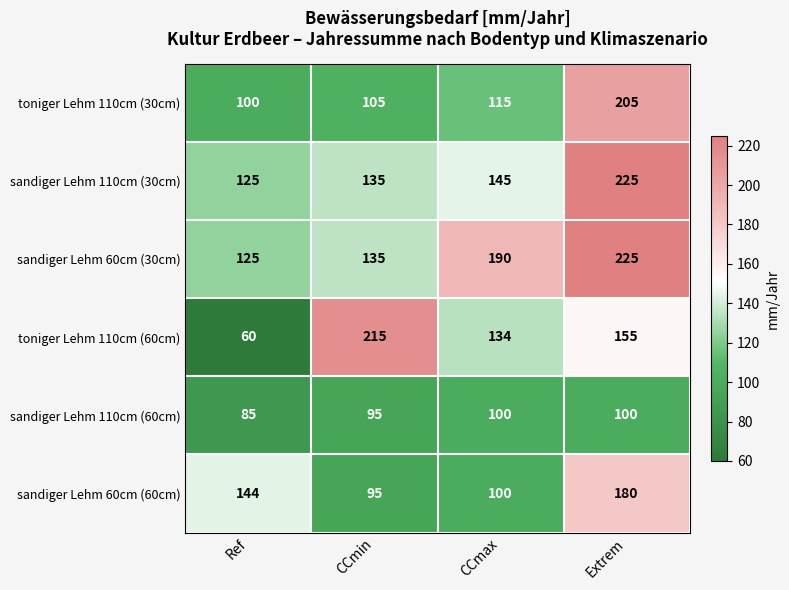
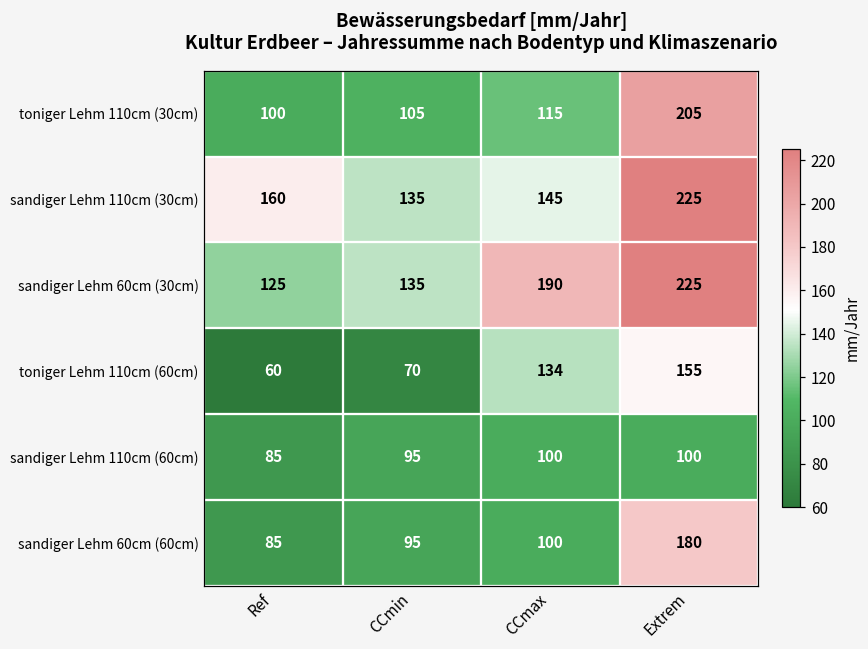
  {
    "toniger Lehm 110cm (30cm)": {
      "Ref": 100,
      "CCmin": 105,
      "CCmax": 115,
      "Extrem": 205
    },
    "sandiger Lehm 110cm (30cm)": {
-     "Ref": 125,
+     "Ref": 160,
      "CCmin": 135,
      "CCmax": 145,
      "Extrem": 225
    },
    "sandiger Lehm 60cm (30cm)": {
      "Ref": 125,
      "CCmin": 135,
      "CCmax": 190,
      "Extrem": 225
    },
    "toniger Lehm 110cm (60cm)": {
      "Ref": 60,
-     "CCmin": 215,
+     "CCmin": 70,
      "CCmax": 134,
      "Extrem": 155
    },
    "sandiger Lehm 110cm (60cm)": {
      "Ref": 85,
      "CCmin": 95,
      "CCmax": 100,
      "Extrem": 100
    },
    "sandiger Lehm 60cm (60cm)": {
-     "Ref": 144,
+     "Ref": 85,
      "CCmin": 95,
      "CCmax": 100,
      "Extrem": 180
    }
  }
